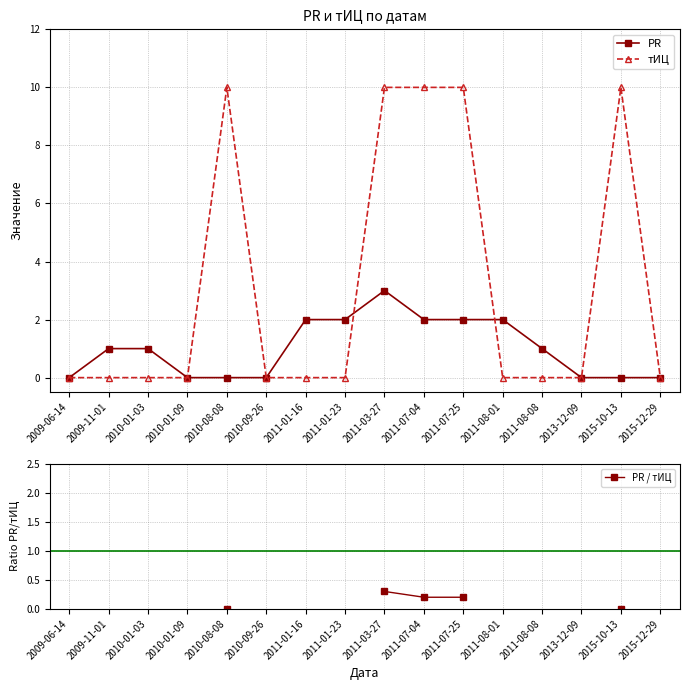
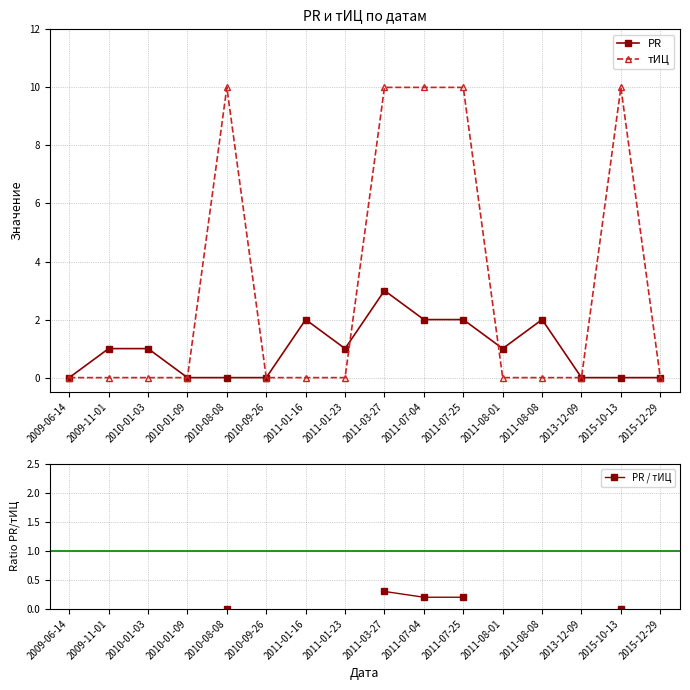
  {
    "PR и тИЦ по датам": {
      "PR": {
        "2009-11-01": 1,
        "2010-01-03": 1,
        "2010-08-08": 0,
        "2011-01-16": 2,
-       "2011-01-23": 2,
+       "2011-01-23": 1,
        "2011-03-27": 3,
        "2011-07-04": 2,
        "2011-07-25": 2,
-       "2011-08-01": 2,
-       "2011-08-08": 1,
+       "2011-08-01": 1,
+       "2011-08-08": 2,
        "2015-10-13": 0
      },
      "тИЦ": {
        "2009-11-01": 0,
        "2010-01-03": 0,
        "2010-08-08": 10,
        "2011-01-16": 0,
        "2011-01-23": 0,
        "2011-03-27": 10,
        "2011-07-04": 10,
        "2011-07-25": 10,
        "2011-08-01": 0,
        "2011-08-08": 0,
        "2015-10-13": 10
      }
    }
  }
